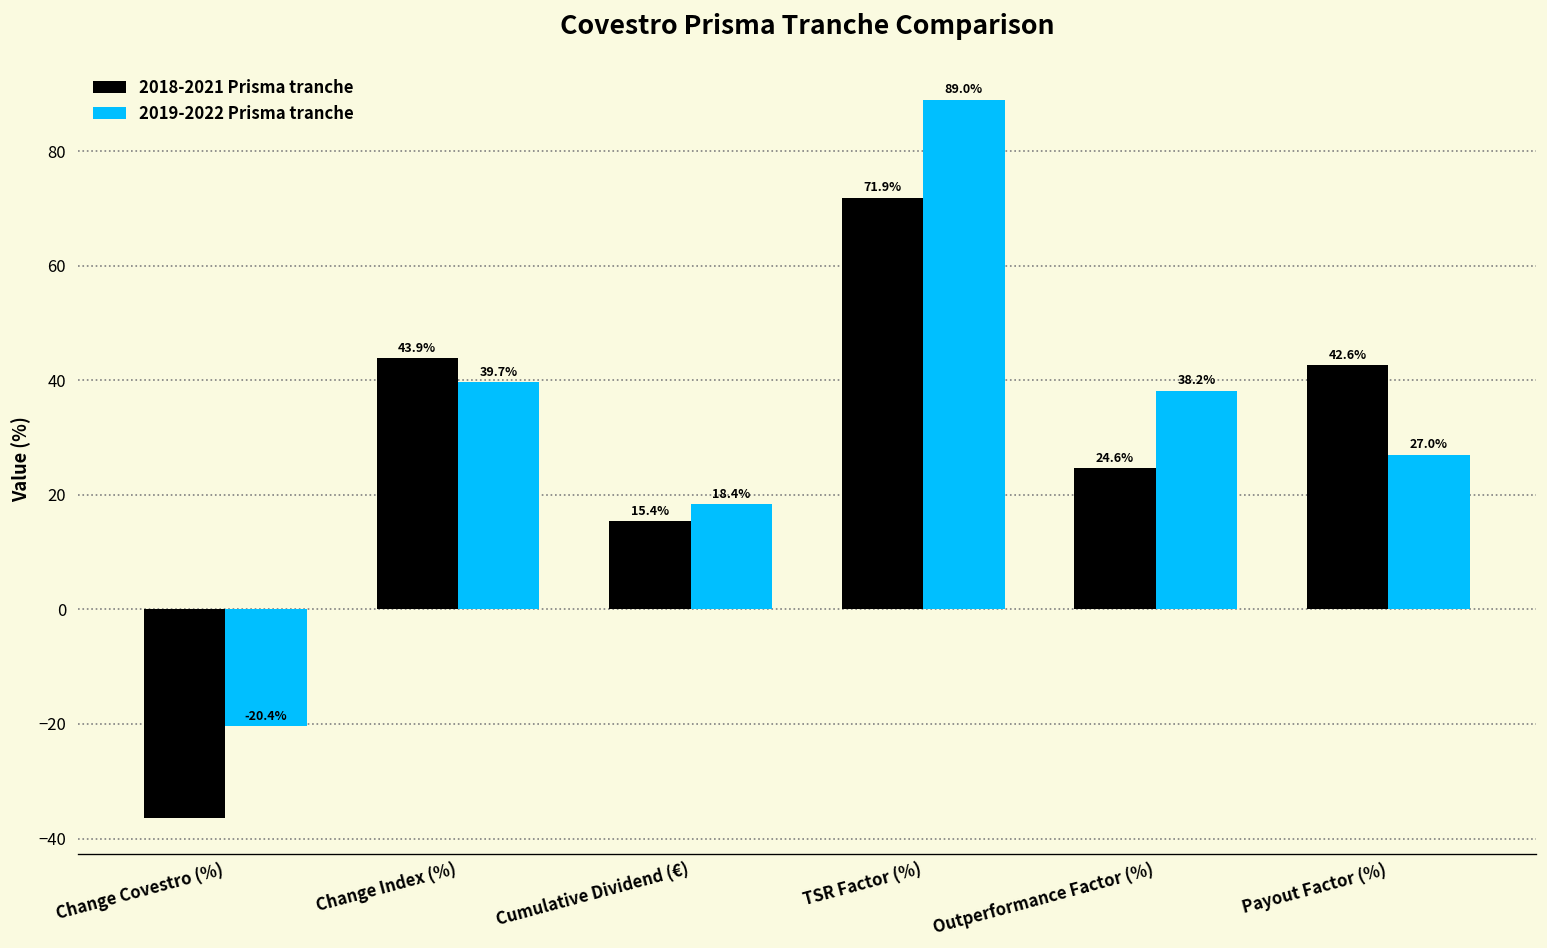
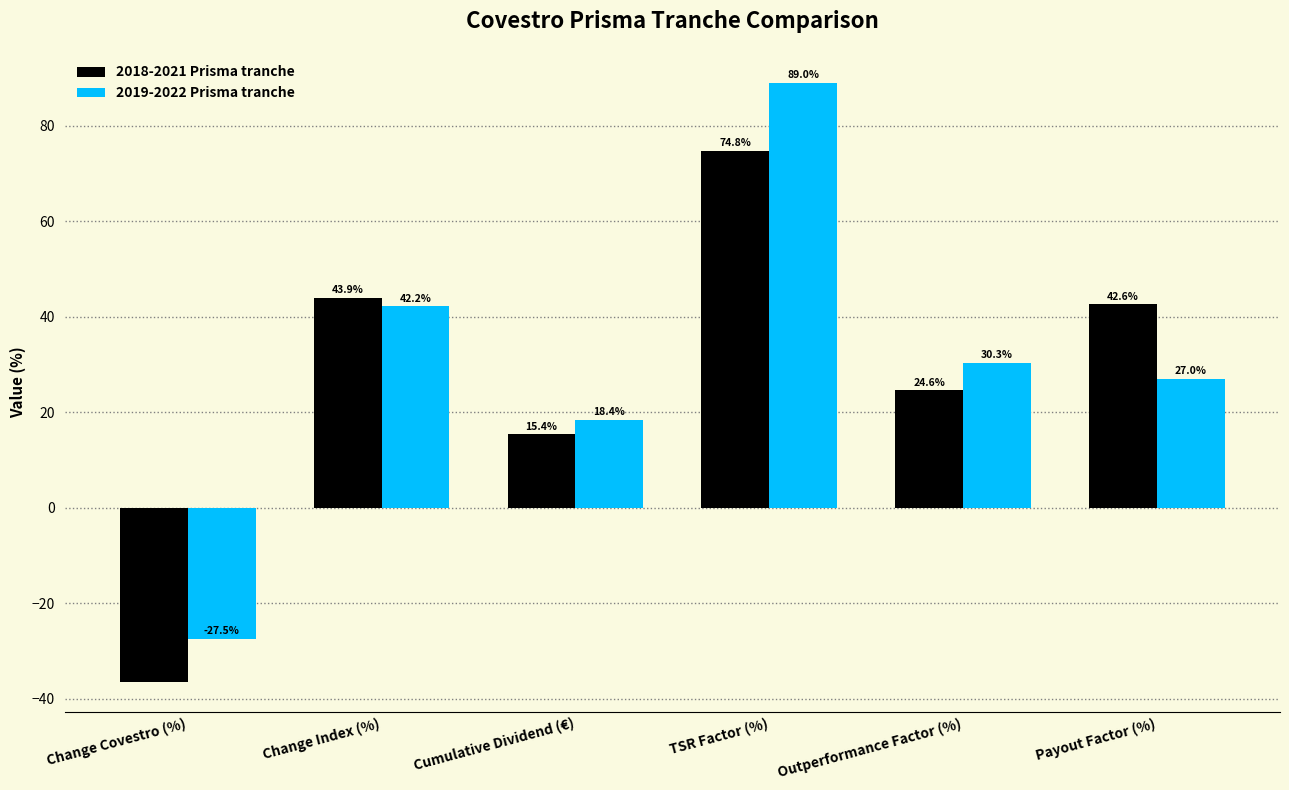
  {
    "2018-2021 Prisma tranche": {
      "Change Index (%)": "43.9%",
      "Cumulative Dividend (€)": "15.4%",
-     "TSR Factor (%)": "71.9%",
+     "TSR Factor (%)": "74.8%",
      "Outperformance Factor (%)": "24.6%",
      "Payout Factor (%)": "42.6%"
    },
    "2019-2022 Prisma tranche": {
-     "Change Covestro (%)": "-20.4%",
-     "Change Index (%)": "39.7%",
+     "Change Covestro (%)": "-27.5%",
+     "Change Index (%)": "42.2%",
      "Cumulative Dividend (€)": "18.4%",
      "TSR Factor (%)": "89.0%",
-     "Outperformance Factor (%)": "38.2%",
+     "Outperformance Factor (%)": "30.3%",
      "Payout Factor (%)": "27.0%"
    }
  }
